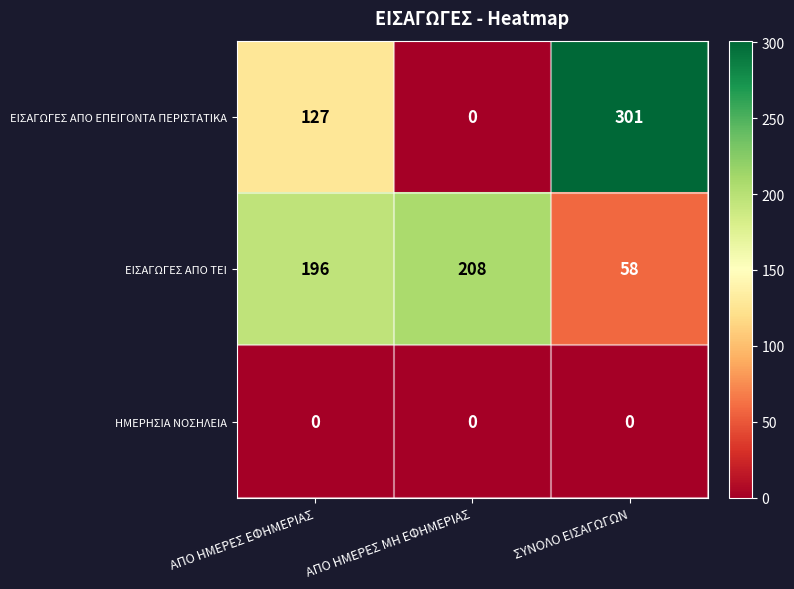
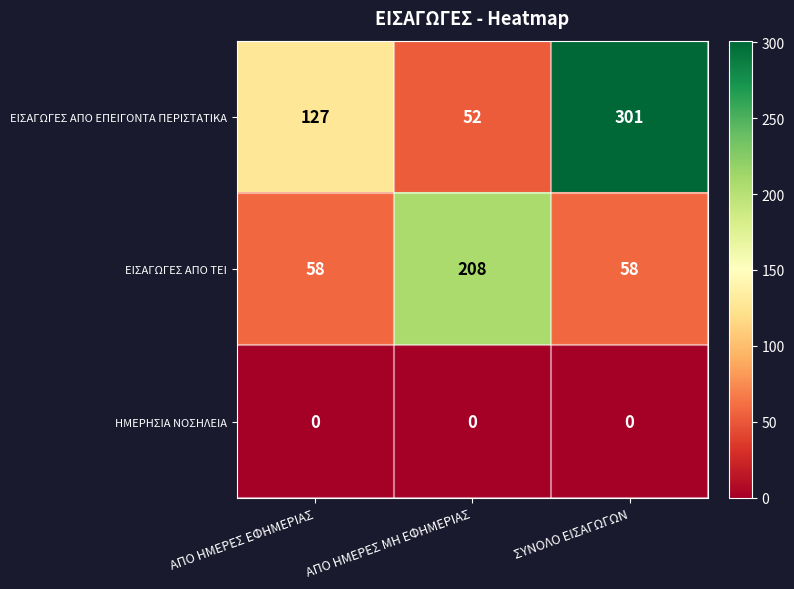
  {
    "ΕΙΣΑΓΩΓΕΣ ΑΠΟ ΕΠΕΙΓΟΝΤΑ ΠΕΡΙΣΤΑΤΙΚΑ": {
      "ΑΠΟ ΗΜΕΡΕΣ ΕΦΗΜΕΡΙΑΣ": 127,
-     "ΑΠΟ ΗΜΕΡΕΣ ΜΗ ΕΦΗΜΕΡΙΑΣ": 0,
+     "ΑΠΟ ΗΜΕΡΕΣ ΜΗ ΕΦΗΜΕΡΙΑΣ": 52,
      "ΣΥΝΟΛΟ ΕΙΣΑΓΩΓΩΝ": 301
    },
    "ΕΙΣΑΓΩΓΕΣ ΑΠΟ ΤΕΙ": {
-     "ΑΠΟ ΗΜΕΡΕΣ ΕΦΗΜΕΡΙΑΣ": 196,
+     "ΑΠΟ ΗΜΕΡΕΣ ΕΦΗΜΕΡΙΑΣ": 58,
      "ΑΠΟ ΗΜΕΡΕΣ ΜΗ ΕΦΗΜΕΡΙΑΣ": 208,
      "ΣΥΝΟΛΟ ΕΙΣΑΓΩΓΩΝ": 58
    },
    "ΗΜΕΡΗΣΙΑ ΝΟΣΗΛΕΙΑ": {
      "ΑΠΟ ΗΜΕΡΕΣ ΕΦΗΜΕΡΙΑΣ": 0,
      "ΑΠΟ ΗΜΕΡΕΣ ΜΗ ΕΦΗΜΕΡΙΑΣ": 0,
      "ΣΥΝΟΛΟ ΕΙΣΑΓΩΓΩΝ": 0
    }
  }
